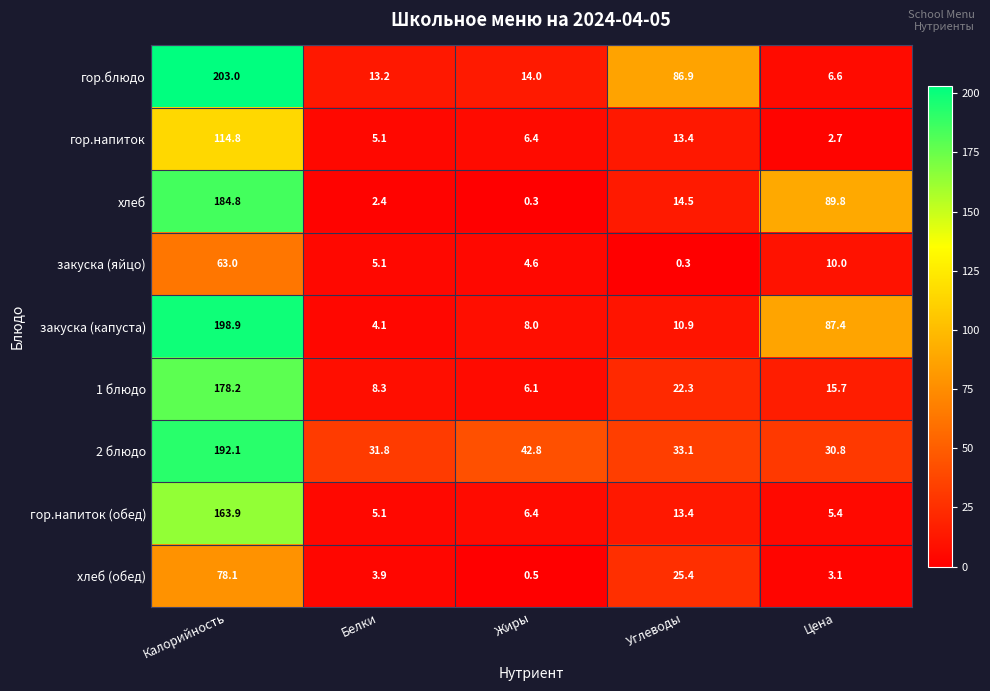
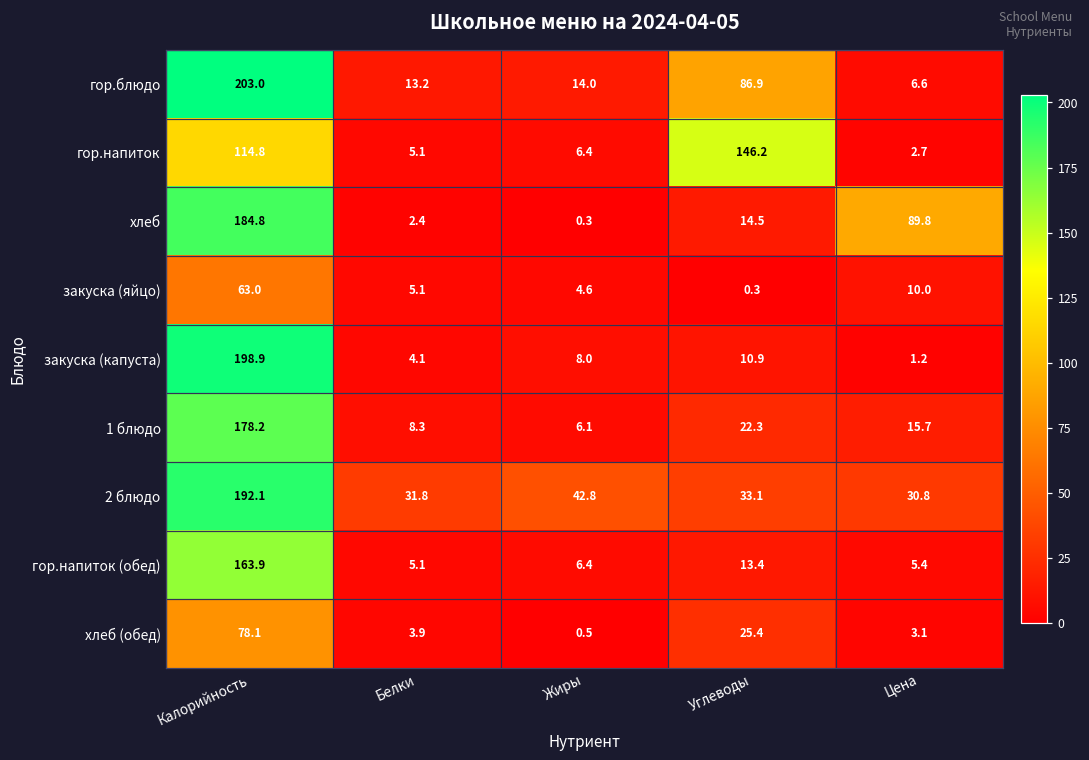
  {
    "гор.блюдо": {
      "Калорийность": 203.0,
      "Белки": 13.2,
      "Жиры": 14.0,
      "Углеводы": 86.9,
      "Цена": 6.6
    },
    "гор.напиток": {
      "Калорийность": 114.8,
      "Белки": 5.1,
      "Жиры": 6.4,
-     "Углеводы": 13.4,
+     "Углеводы": 146.2,
      "Цена": 2.7
    },
    "хлеб": {
      "Калорийность": 184.8,
      "Белки": 2.4,
      "Жиры": 0.3,
      "Углеводы": 14.5,
      "Цена": 89.8
    },
    "закуска (яйцо)": {
      "Калорийность": 63.0,
      "Белки": 5.1,
      "Жиры": 4.6,
      "Углеводы": 0.3,
      "Цена": 10.0
    },
    "закуска (капуста)": {
      "Калорийность": 198.9,
      "Белки": 4.1,
      "Жиры": 8.0,
      "Углеводы": 10.9,
-     "Цена": 87.4
+     "Цена": 1.2
    },
    "1 блюдо": {
      "Калорийность": 178.2,
      "Белки": 8.3,
      "Жиры": 6.1,
      "Углеводы": 22.3,
      "Цена": 15.7
    },
    "2 блюдо": {
      "Калорийность": 192.1,
      "Белки": 31.8,
      "Жиры": 42.8,
      "Углеводы": 33.1,
      "Цена": 30.8
    },
    "гор.напиток (обед)": {
      "Калорийность": 163.9,
      "Белки": 5.1,
      "Жиры": 6.4,
      "Углеводы": 13.4,
      "Цена": 5.4
    },
    "хлеб (обед)": {
      "Калорийность": 78.1,
      "Белки": 3.9,
      "Жиры": 0.5,
      "Углеводы": 25.4,
      "Цена": 3.1
    }
  }
